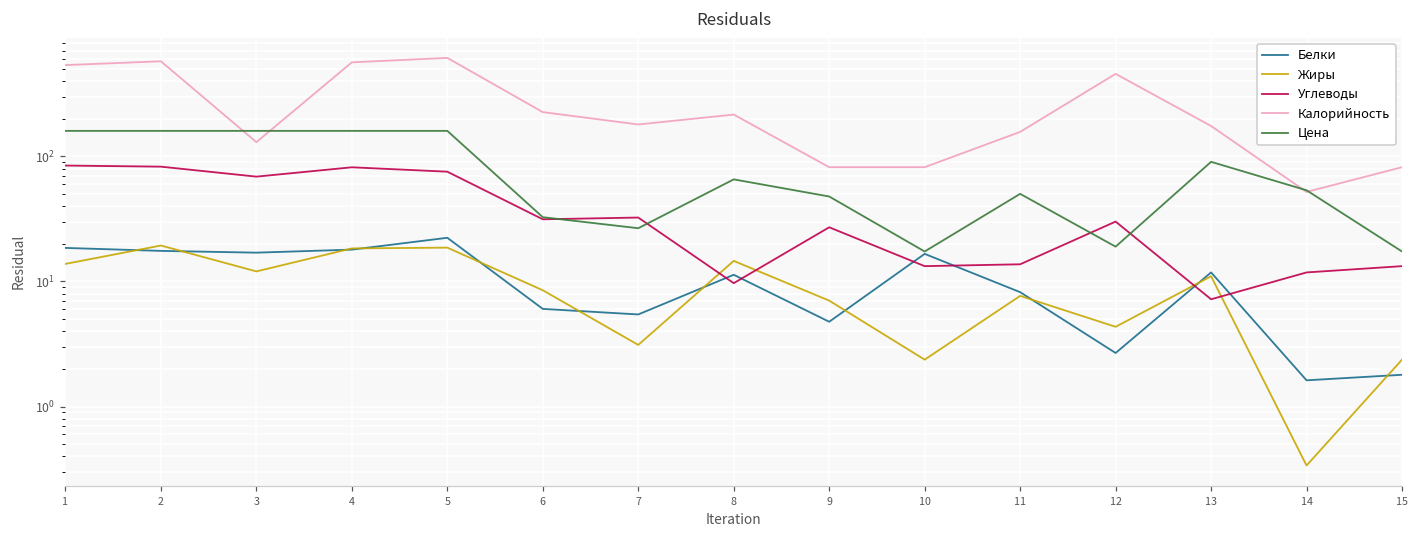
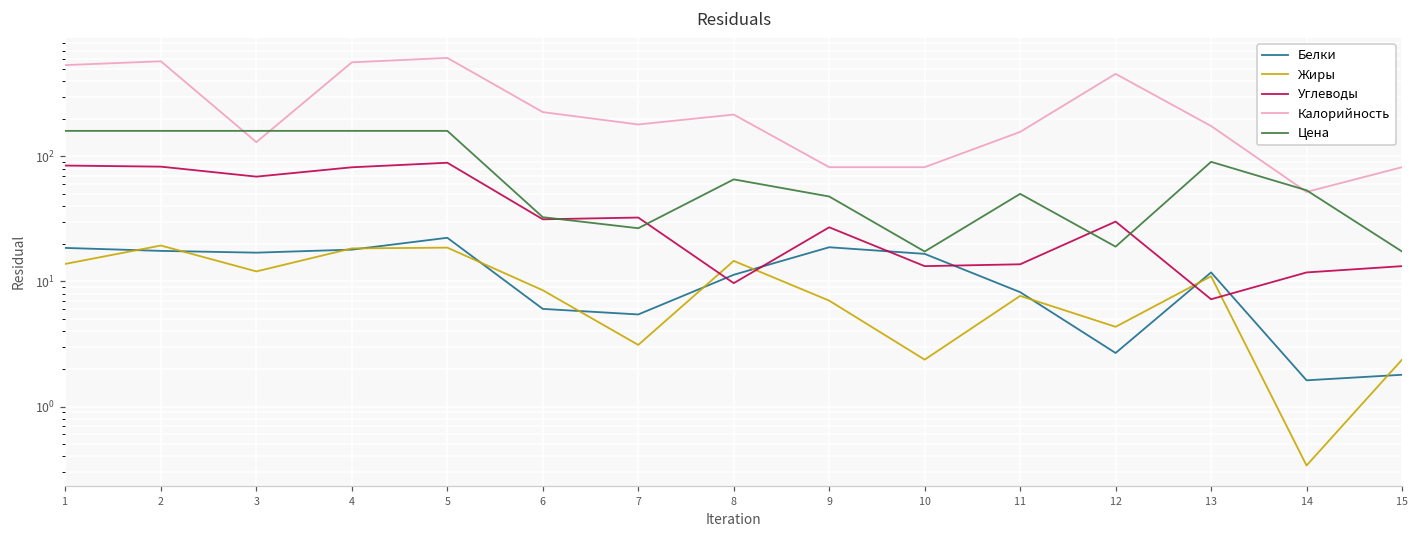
  {
    "Белки": {
      "1": 19,
      "2": 18,
      "3": 17,
      "5": 22,
      "6": 6,
      "7": 5,
      "8": 11,
-     "9": 4.8,
+     "9": 19,
      "11": 8,
      "12": 2.7,
      "13": 12,
      "14": 1.6,
      "15": 1.8
    },
    "Жиры": {
      "1": 14,
      "2": 19,
      "3": 12,
      "5": 19,
      "6": 9,
      "7": 3.1,
      "8": 15,
      "9": 7,
      "10": 2.4,
      "11": 8,
      "12": 4.3,
      "13": 11,
      "14": 0.34,
      "15": 2.4
    },
    "Углеводы": {
      "1": 80,
      "2": 80,
      "3": 70,
      "4": 80,
-     "5": 80,
+     "5": 90,
      "7": 32,
      "8": 10,
      "9": 27,
      "10": 13,
      "11": 14,
      "12": 30,
      "13": 7,
      "14": 12,
      "15": 13
    },
    "Калорийность": {
      "1": 500,
      "2": 600,
      "3": 130,
      "4": 600,
      "5": 600,
      "6": 230,
      "7": 180,
      "8": 220,
      "9": 80,
      "10": 80,
      "11": 160,
      "12": 460,
      "13": 180,
      "15": 80
    },
    "Цена": {
      "1": 160,
      "2": 160,
      "3": 160,
      "4": 160,
      "5": 160,
      "7": 27,
      "8": 70,
      "9": 48,
      "11": 50,
      "12": 19,
      "13": 90,
      "15": 17
    }
  }
